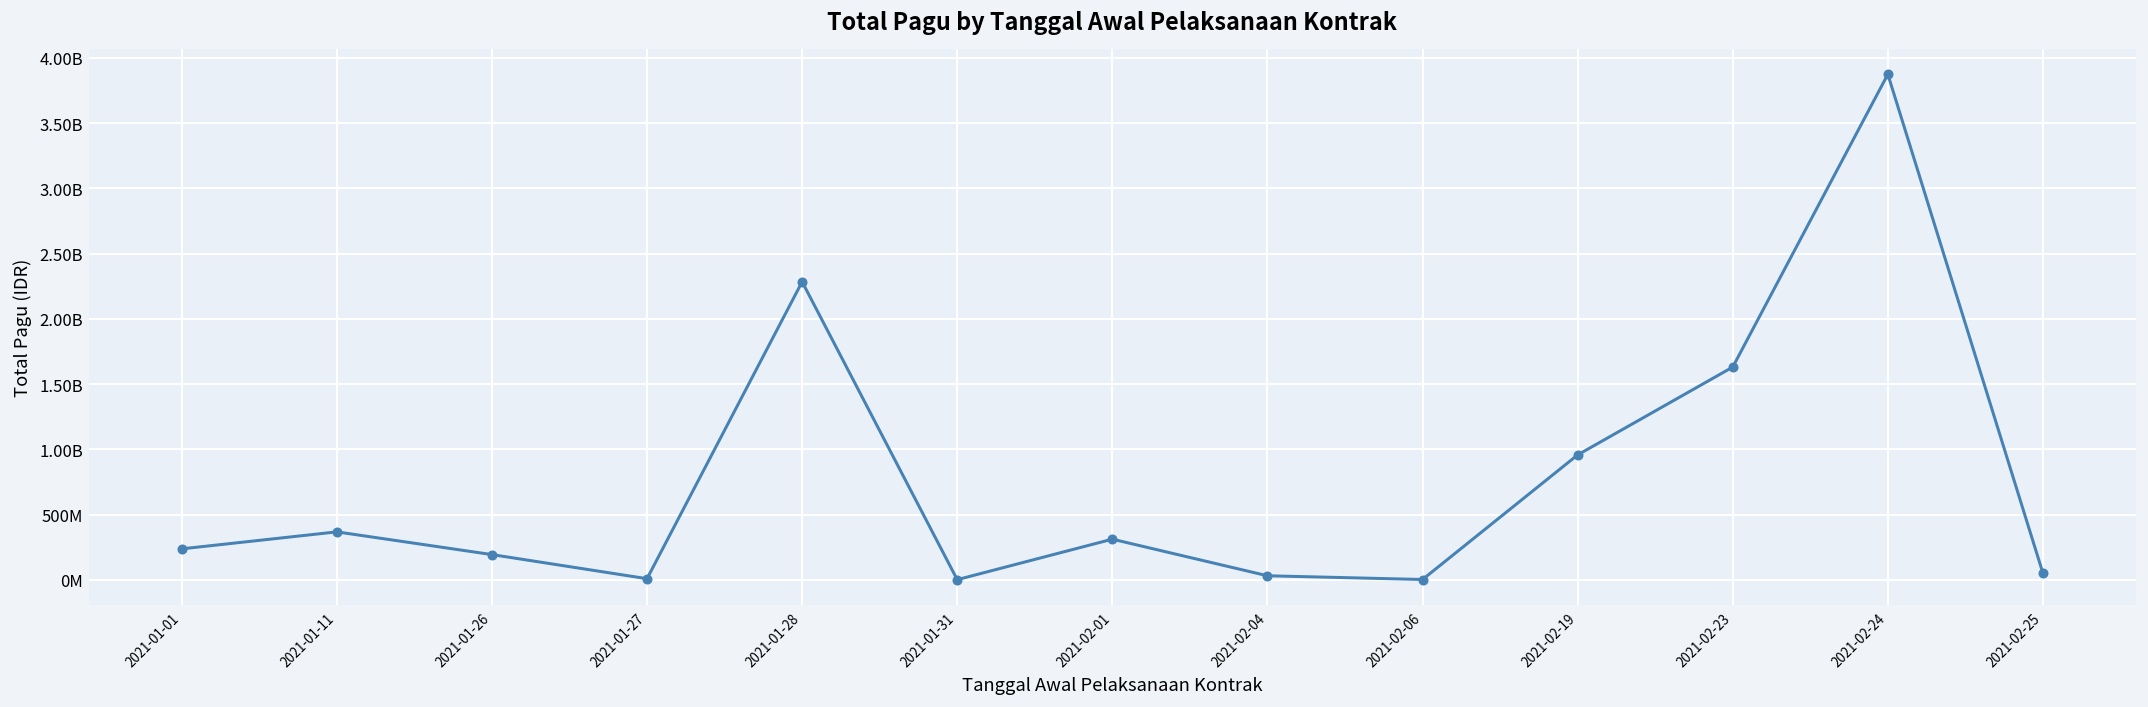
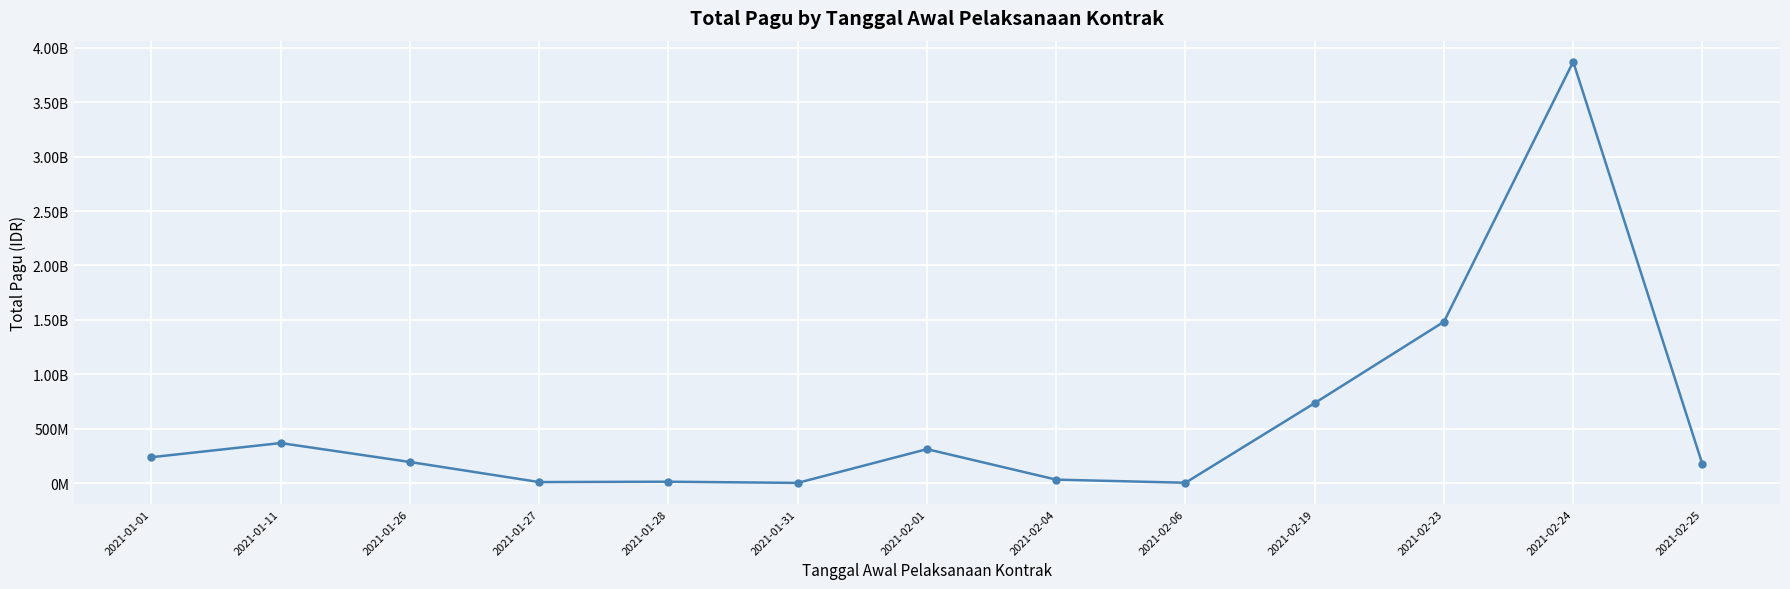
  {
    "2021-01-01": 240000000,
    "2021-01-11": 370000000,
    "2021-01-26": 190000000,
    "2021-01-27": 10000000,
-   "2021-01-28": 2280000000,
+   "2021-01-28": 10000000,
    "2021-01-31": 0,
    "2021-02-01": 310000000,
    "2021-02-04": 30000000,
    "2021-02-06": 0,
-   "2021-02-19": 960000000,
-   "2021-02-23": 1630000000,
+   "2021-02-19": 740000000,
+   "2021-02-23": 1480000000,
    "2021-02-24": 3870000000,
-   "2021-02-25": 50000000
+   "2021-02-25": 170000000
  }
